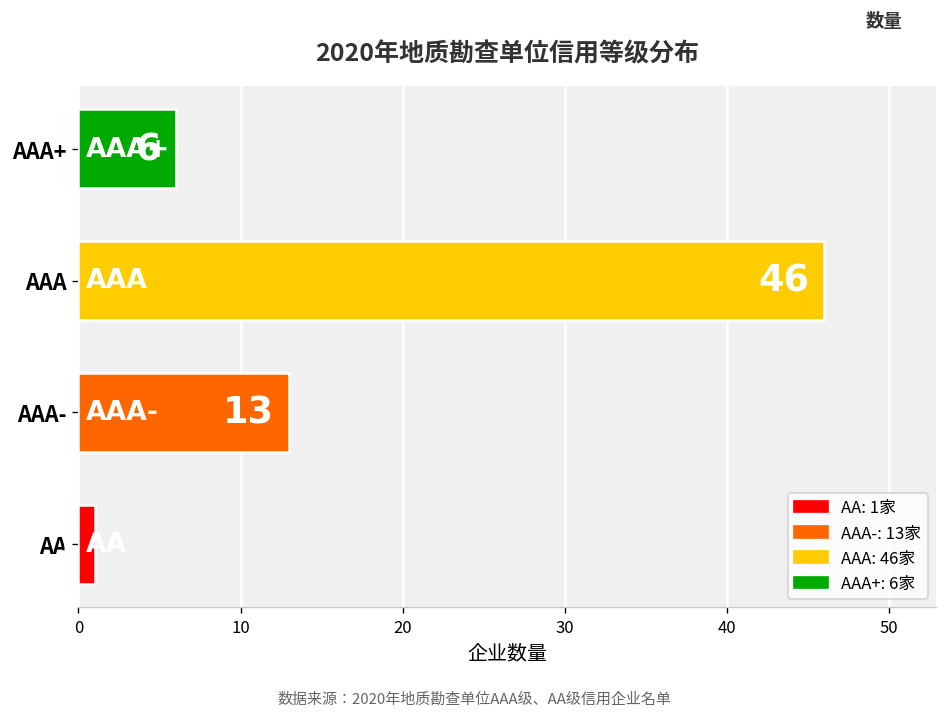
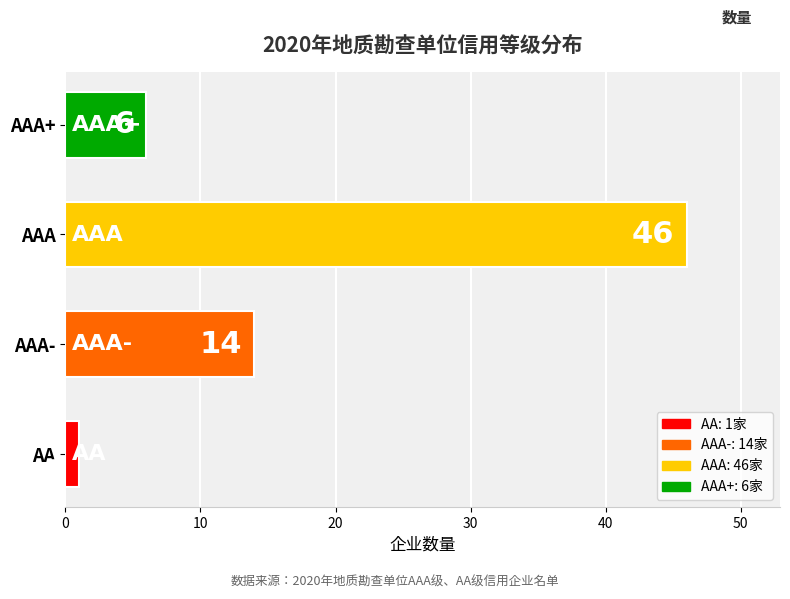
  {
    "AAA": 46,
-   "AAA-": 13
+   "AAA-": 14
  }
